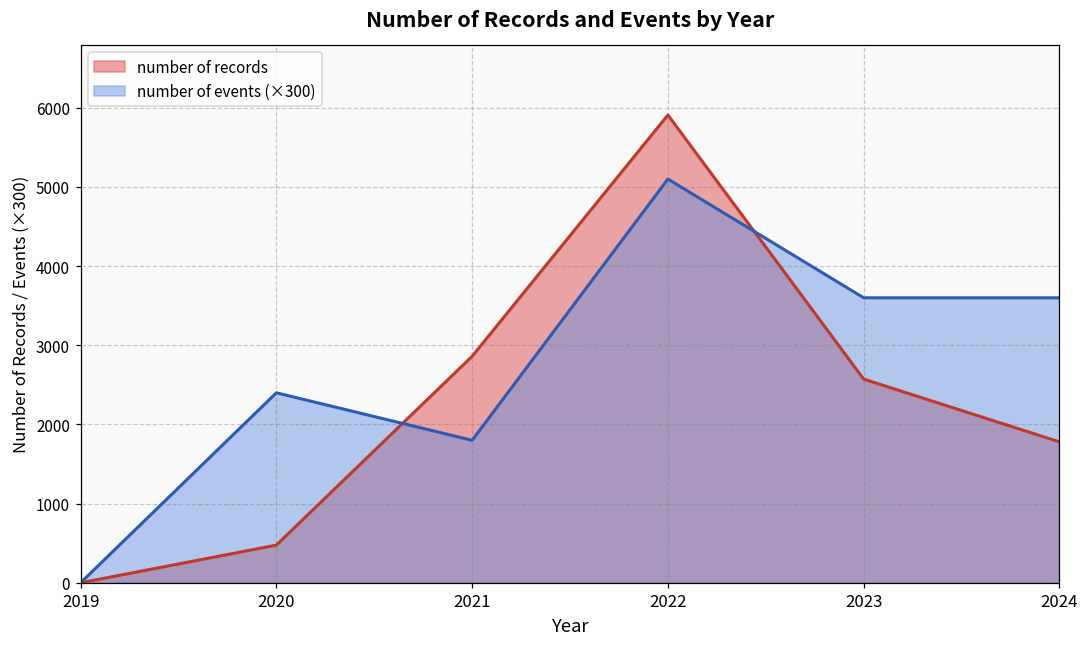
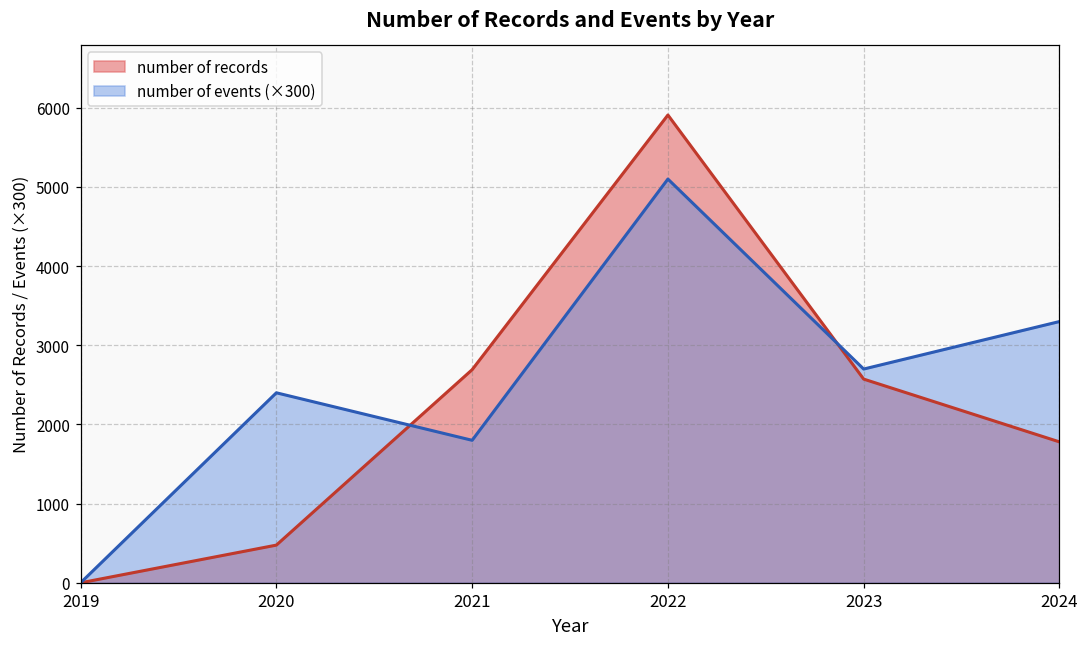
  {
    "number of records": {
      "2020": 500,
-     "2021": 2900,
+     "2021": 2700,
      "2022": 5900,
      "2023": 2600,
      "2024": 1800
    },
    "number of events (×300)": {
      "2020": 2400,
      "2021": 1800,
      "2022": 5100,
-     "2023": 3600,
-     "2024": 3600
+     "2023": 2700,
+     "2024": 3300
    }
  }
